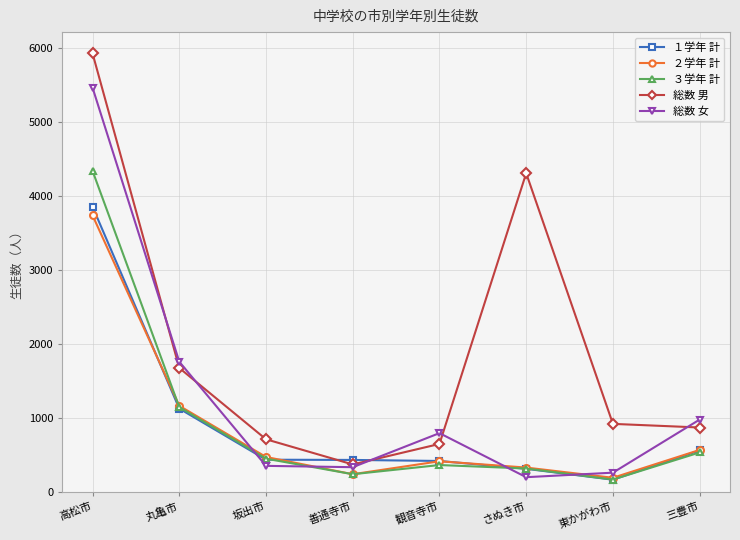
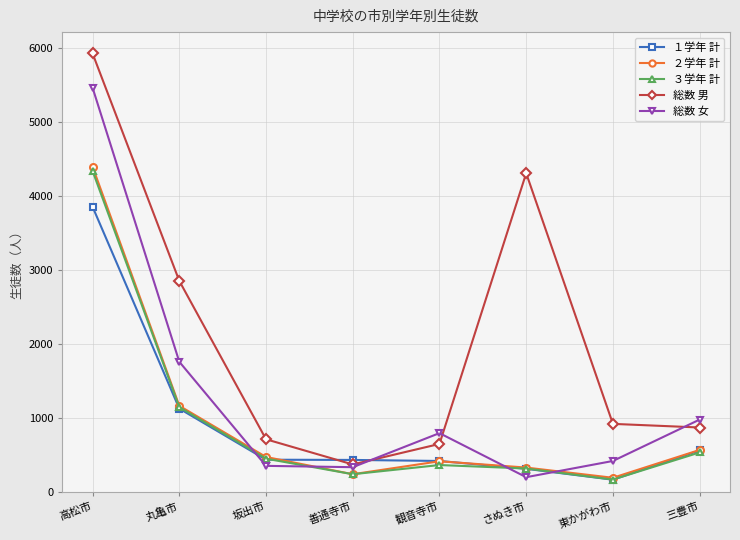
  {
    "１学年 計": {
      "高松市": 3900,
      "善通寺市": 400
    },
    "２学年 計": {
-     "高松市": 3700
+     "高松市": 4400
    },
    "３学年 計": {
      "高松市": 4300,
      "観音寺市": 400
    },
    "総数 男": {
      "高松市": 5900,
-     "丸亀市": 1700,
+     "丸亀市": 2800,
      "坂出市": 700,
      "善通寺市": 400,
      "観音寺市": 600,
      "さぬき市": 4300,
      "東かがわ市": 900,
      "三豊市": 900
    },
    "総数 女": {
      "高松市": 5500,
      "丸亀市": 1800,
      "坂出市": 400,
      "善通寺市": 300,
      "観音寺市": 800,
      "さぬき市": 200,
-     "東かがわ市": 300,
+     "東かがわ市": 400,
      "三豊市": 1000
    }
  }
